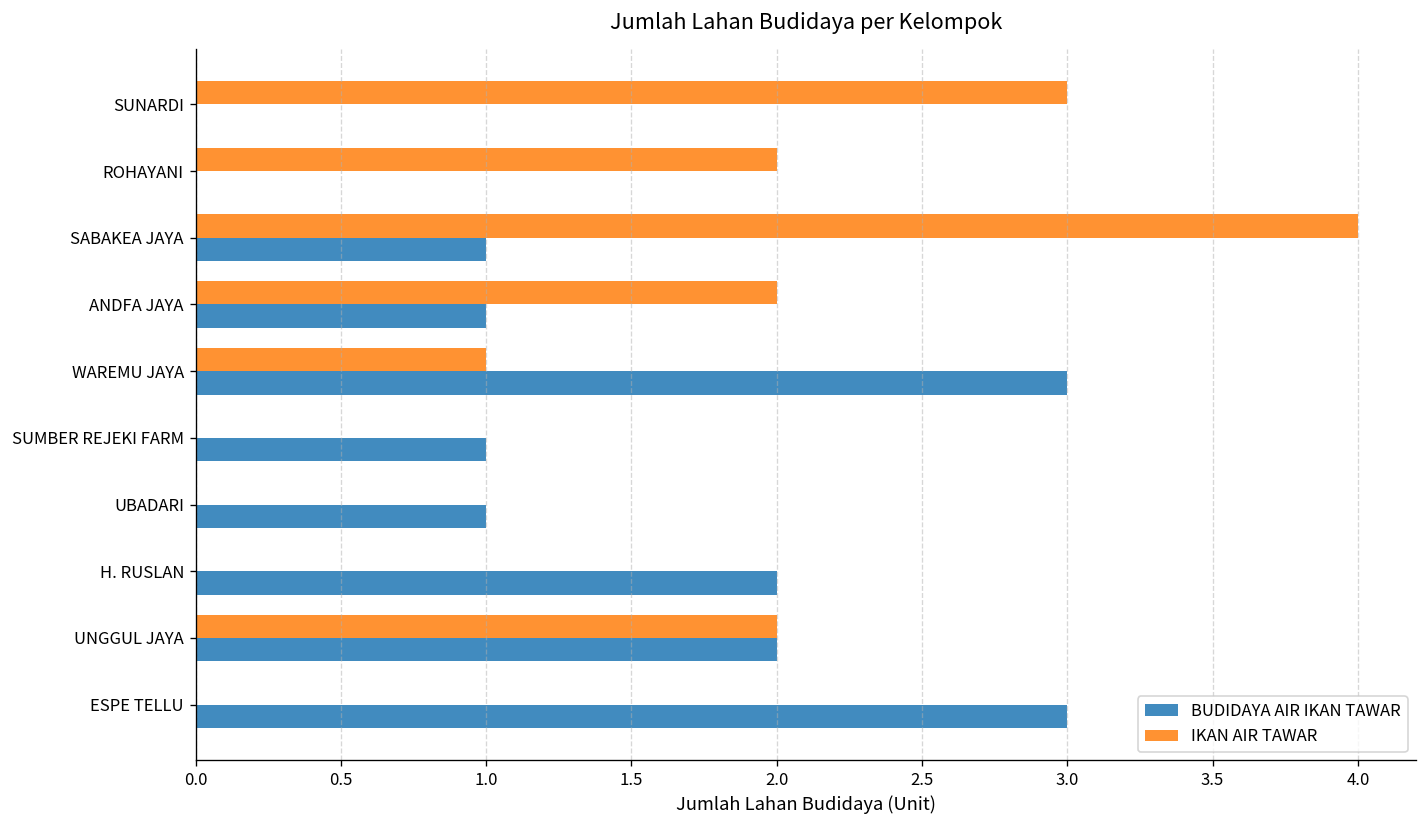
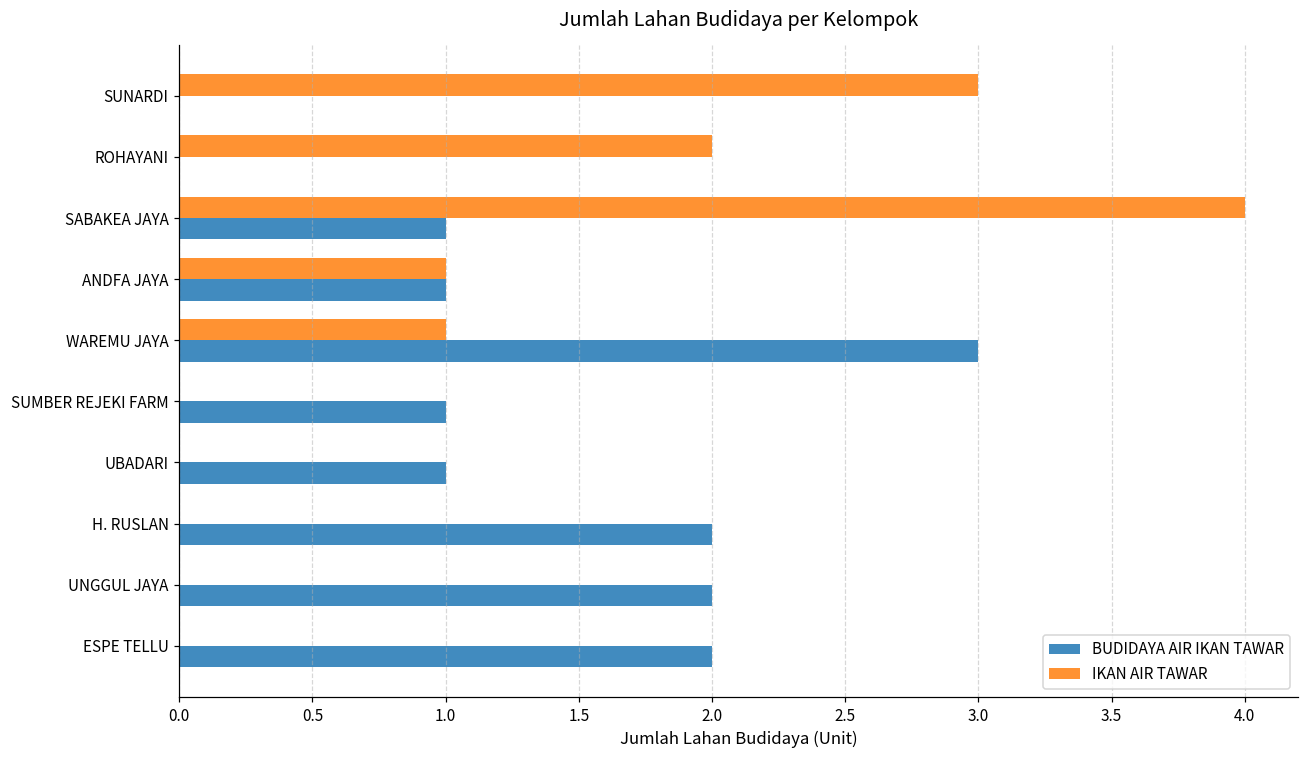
  {
    "BUDIDAYA AIR IKAN TAWAR": {
      "SUNARDI": 0,
      "ROHAYANI": 0,
      "SABAKEA JAYA": 1,
      "ANDFA JAYA": 1,
      "WAREMU JAYA": 3,
      "SUMBER REJEKI FARM": 1,
      "UBADARI": 1,
      "H. RUSLAN": 2,
      "UNGGUL JAYA": 2,
-     "ESPE TELLU": 3
+     "ESPE TELLU": 2
    },
    "IKAN AIR TAWAR": {
      "SUNARDI": 3,
      "ROHAYANI": 2,
      "SABAKEA JAYA": 4,
-     "ANDFA JAYA": 2,
+     "ANDFA JAYA": 1,
      "WAREMU JAYA": 1,
      "SUMBER REJEKI FARM": 0,
      "UBADARI": 0,
      "H. RUSLAN": 0,
-     "UNGGUL JAYA": 2,
+     "UNGGUL JAYA": 0,
      "ESPE TELLU": 0
    }
  }
